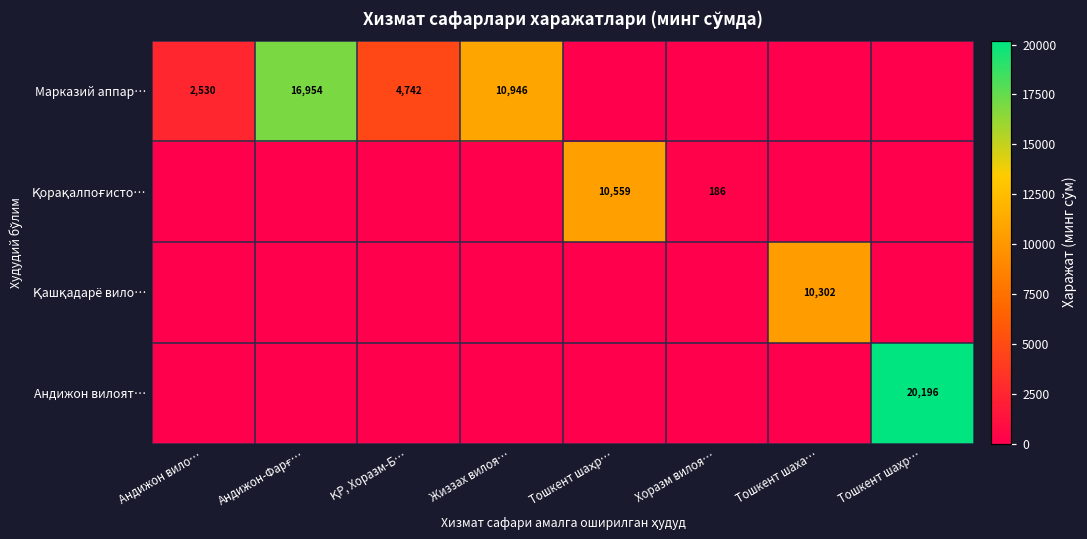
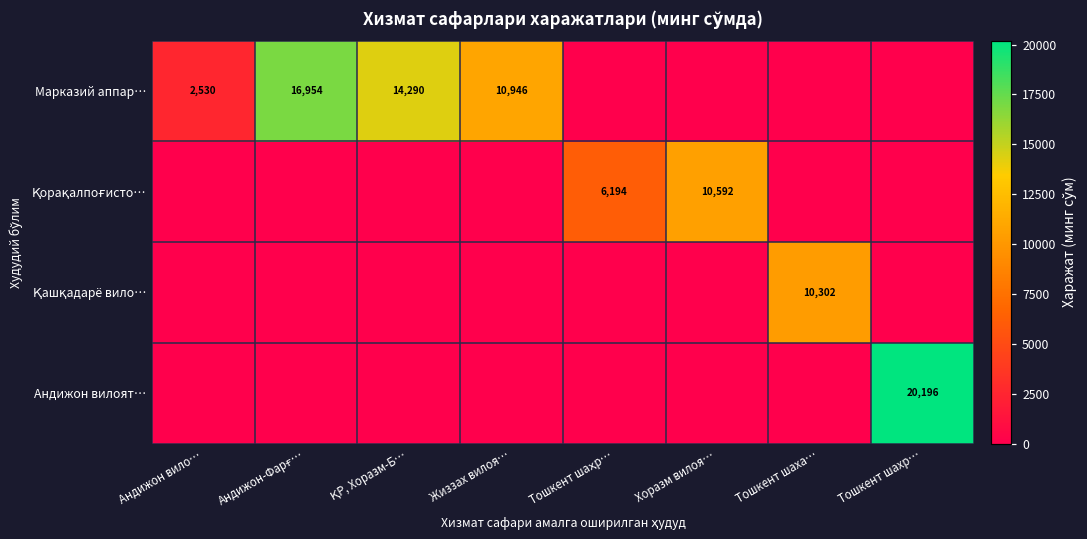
  {
    "Марказий аппар…": {
      "Андижон вило…": "2,530",
      "Андижон-Фарғ…": "16,954",
-     "ҚР, Хоразм-Б…": "4,742",
+     "ҚР, Хоразм-Б…": "14,290",
      "Жиззах вилоя…": "10,946"
    },
    "Қорақалпоғисто…": {
-     "Тошкент шаҳр…": "10,559",
-     "Хоразм вилоя…": "186"
+     "Тошкент шаҳр…": "6,194",
+     "Хоразм вилоя…": "10,592"
    },
    "Қашқадарё вило…": {
      "Тошкент шаха…": "10,302"
    },
    "Андижон вилоят…": {
      "Тошкент шахр…": "20,196"
    }
  }
